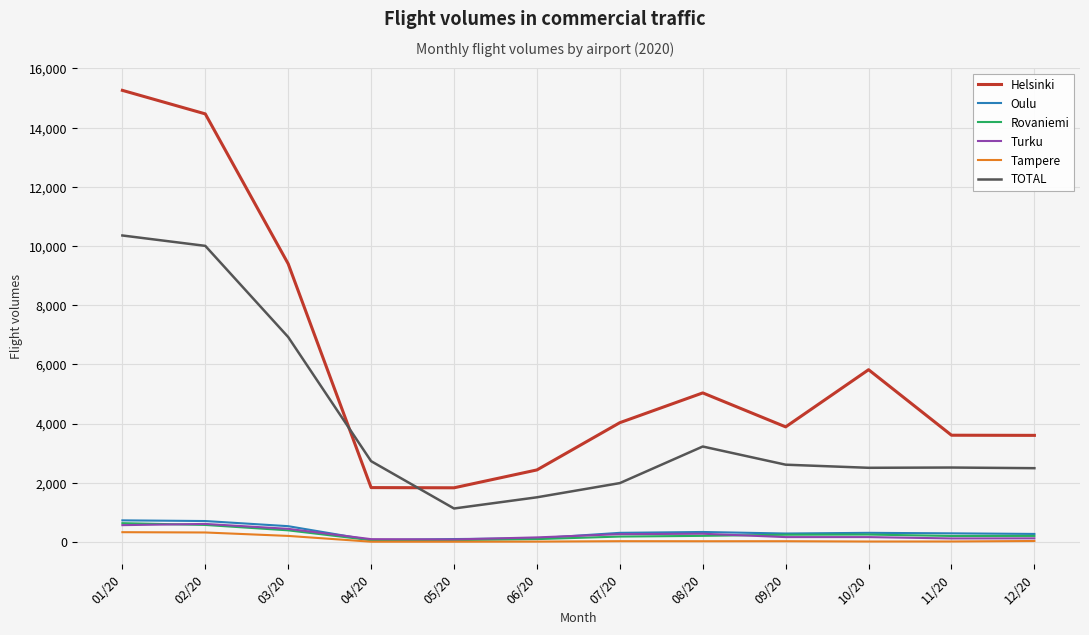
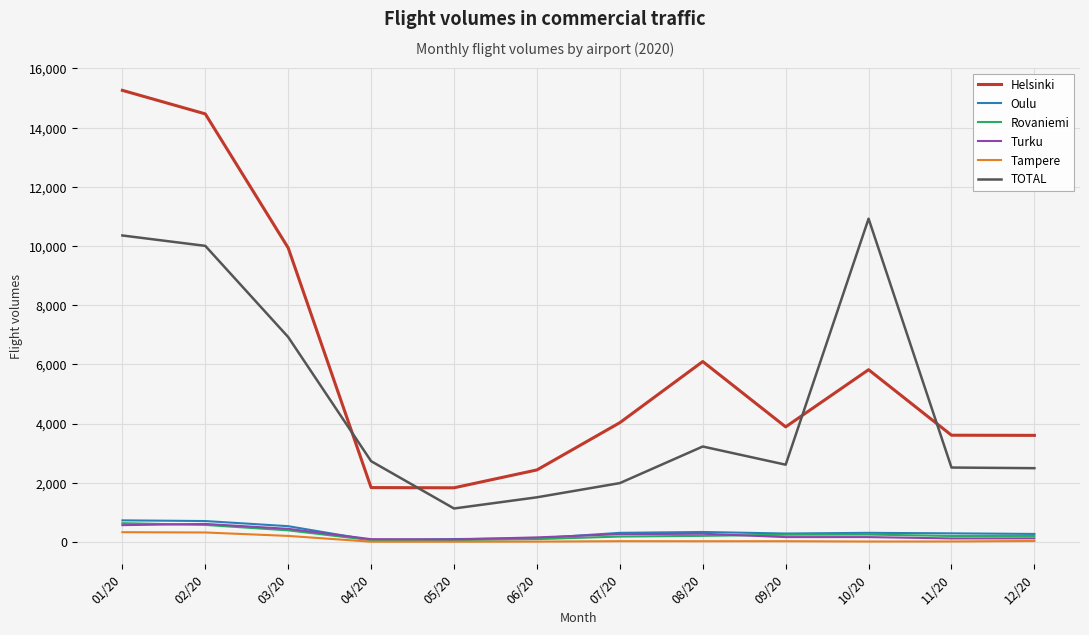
  {
    "Helsinki": {
      "01/20": "15,300",
      "02/20": "14,500",
-     "03/20": "9,400",
+     "03/20": "9,900",
      "04/20": "1,800",
      "05/20": "1,800",
      "06/20": "2,400",
      "07/20": "4,000",
-     "08/20": "5,000",
+     "08/20": "6,100",
      "09/20": "3,900",
      "10/20": "5,800",
      "11/20": "3,600",
      "12/20": "3,600"
    },
    "Oulu": {
      "01/20": "700",
      "02/20": "700",
      "03/20": "500",
      "11/20": "300"
    },
    "Tampere": {
      "01/20": "300",
      "02/20": "300",
      "03/20": "200",
      "07/20": "0",
      "08/20": "0",
      "09/20": "0",
      "10/20": "0",
      "11/20": "0",
      "12/20": "0"
    },
    "TOTAL": {
      "01/20": "10,400",
      "02/20": "10,000",
      "03/20": "6,900",
      "04/20": "2,700",
      "05/20": "1,100",
      "06/20": "1,500",
      "07/20": "2,000",
      "08/20": "3,200",
      "09/20": "2,600",
-     "10/20": "2,500",
+     "10/20": "10,900",
      "11/20": "2,500",
      "12/20": "2,500"
    }
  }
